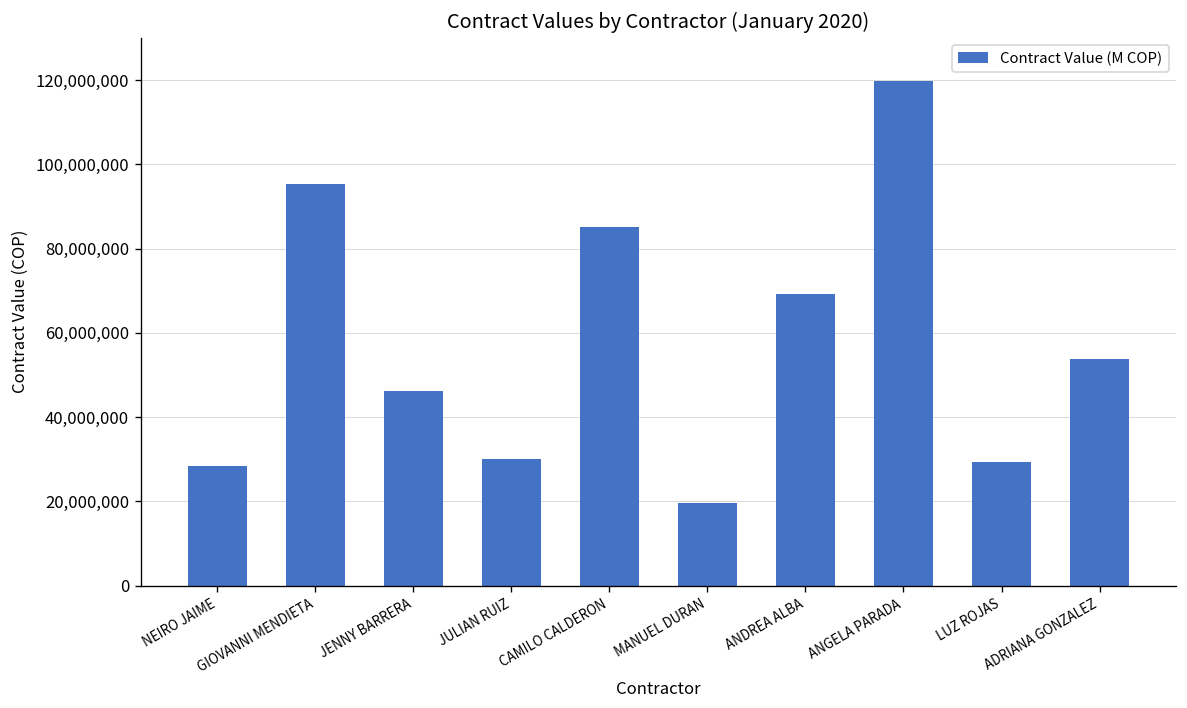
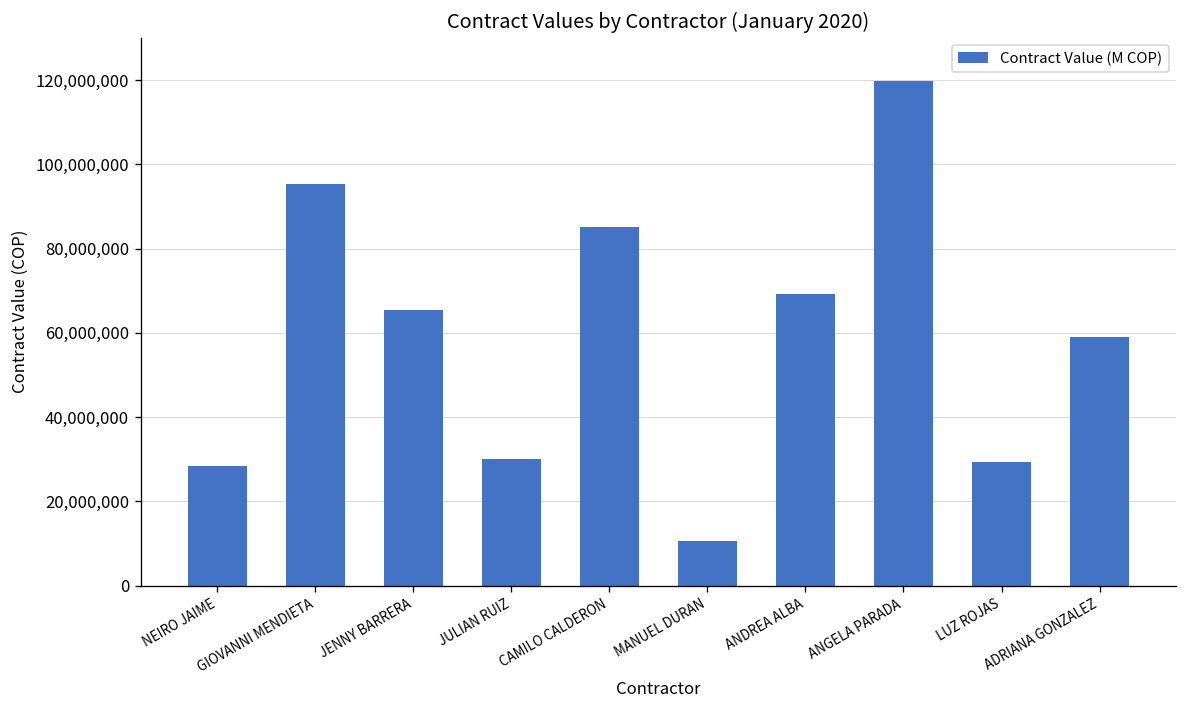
  {
    "NEIRO JAIME": "28,000,000",
    "GIOVANNI MENDIETA": "95,000,000",
-   "JENNY BARRERA": "46,000,000",
+   "JENNY BARRERA": "65,000,000",
    "JULIAN RUIZ": "30,000,000",
    "CAMILO CALDERON": "85,000,000",
-   "MANUEL DURAN": "20,000,000",
+   "MANUEL DURAN": "10,000,000",
    "ANDREA ALBA": "69,000,000",
    "ANGELA PARADA": "120,000,000",
    "LUZ ROJAS": "29,000,000",
-   "ADRIANA GONZALEZ": "54,000,000"
+   "ADRIANA GONZALEZ": "59,000,000"
  }
